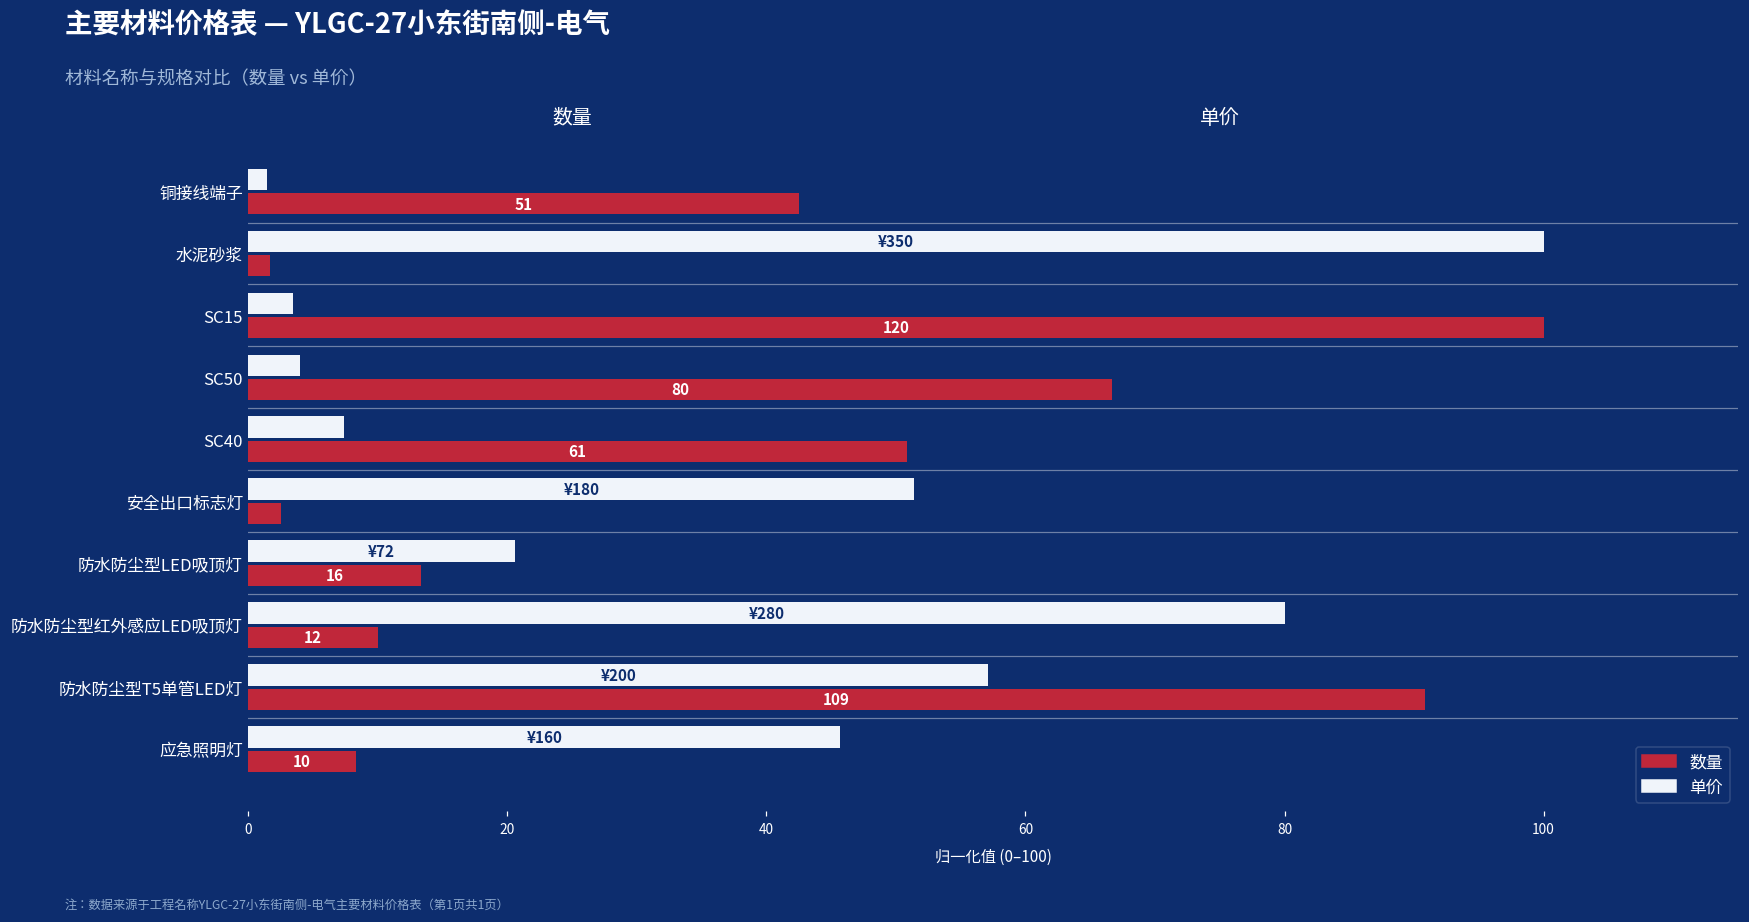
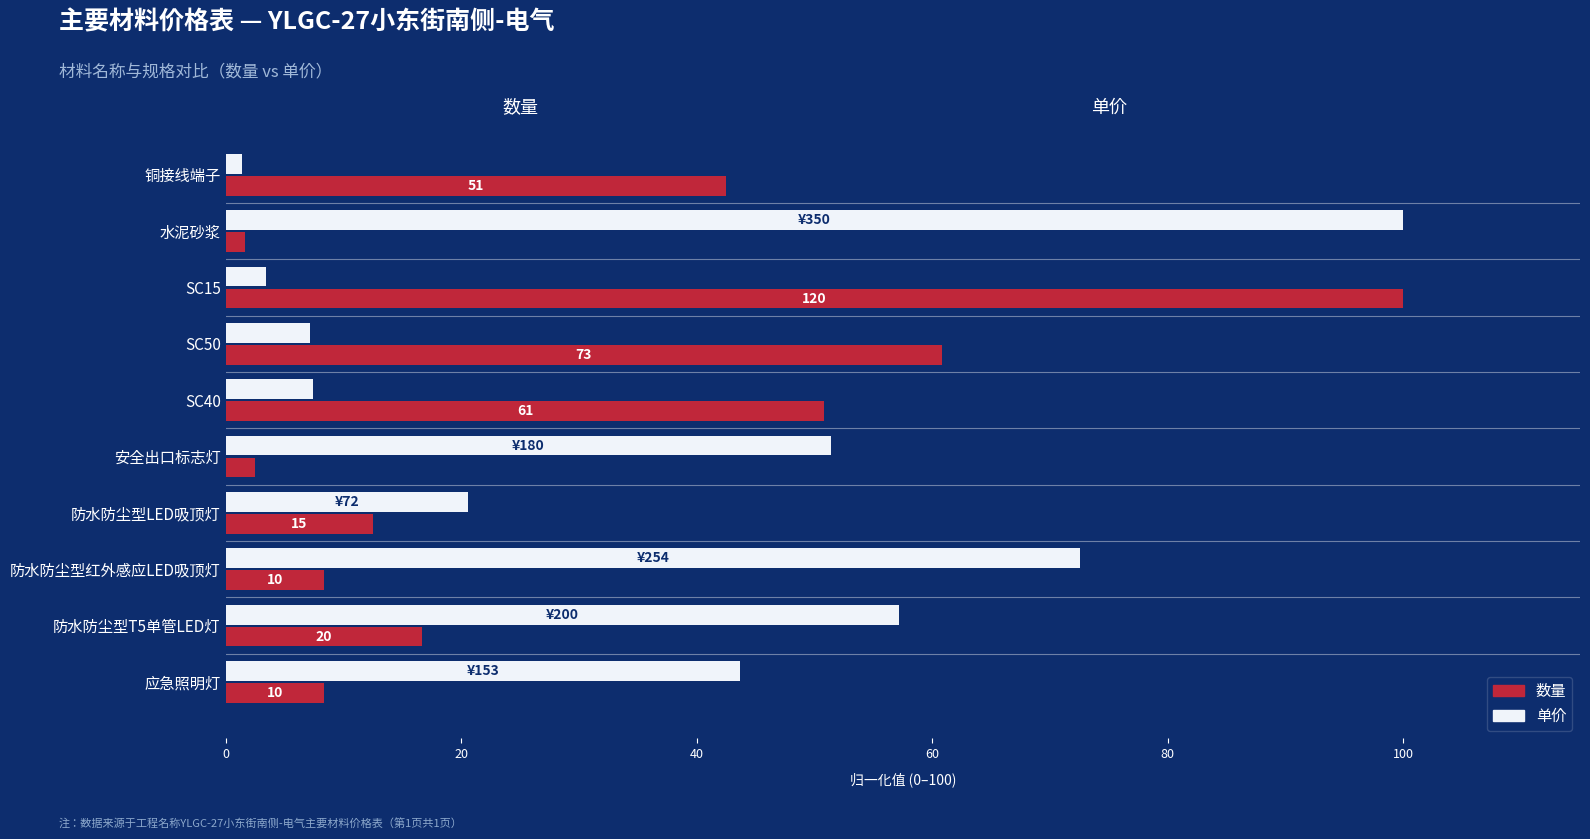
  {
    "数量": {
-     "SC50": "80",
-     "防水防尘型LED吸顶灯": "16",
-     "防水防尘型红外感应LED吸顶灯": "12",
-     "防水防尘型T5单管LED灯": "109"
+     "SC50": "73",
+     "防水防尘型LED吸顶灯": "15",
+     "防水防尘型红外感应LED吸顶灯": "10",
+     "防水防尘型T5单管LED灯": "20"
    },
    "单价": {
-     "SC50": "4.0",
-     "防水防尘型红外感应LED吸顶灯": "¥280",
-     "应急照明灯": "¥160"
+     "SC50": "7.1",
+     "防水防尘型红外感应LED吸顶灯": "¥254",
+     "应急照明灯": "¥153"
    }
  }
